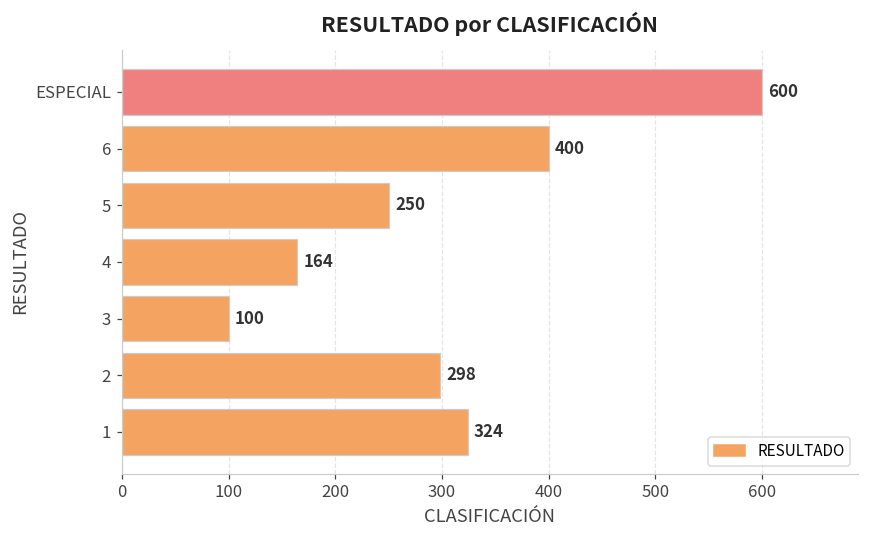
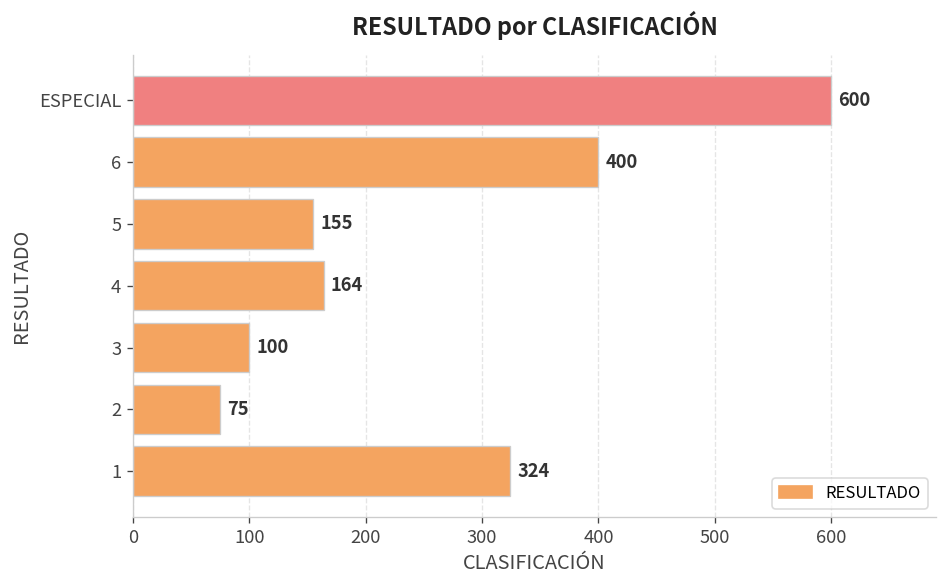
  {
    "ESPECIAL": 600,
    "6": 400,
-   "5": 250,
+   "5": 155,
    "4": 164,
    "3": 100,
-   "2": 298,
+   "2": 75,
    "1": 324
  }
